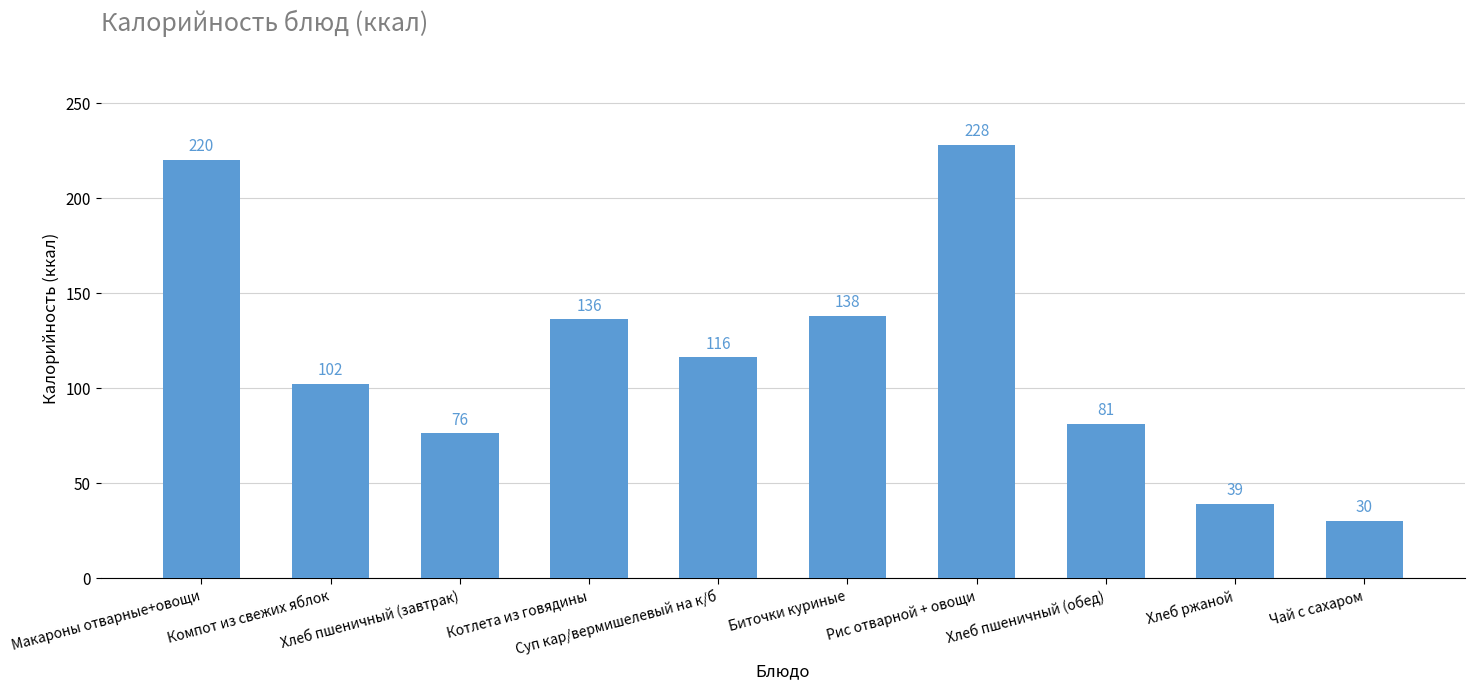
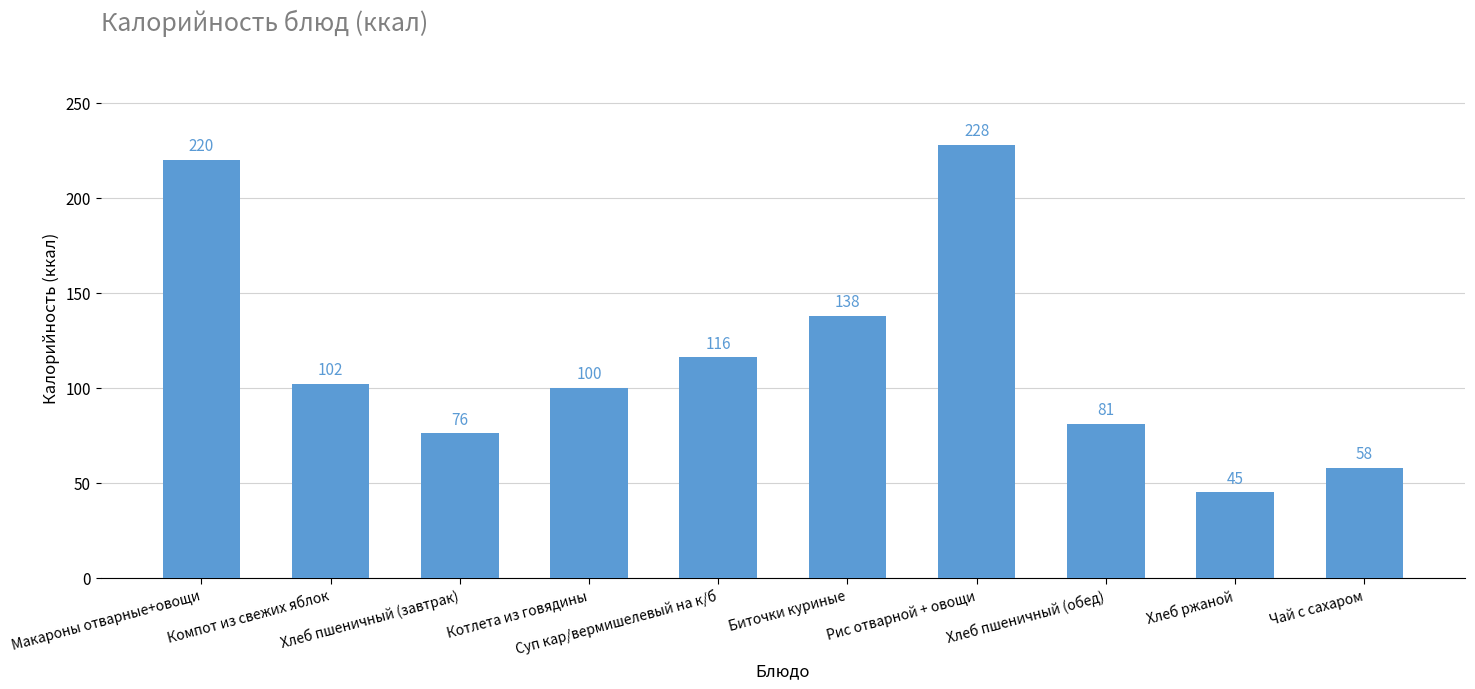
  {
    "Макароны отварные+овощи": 220,
    "Компот из свежих яблок": 102,
    "Хлеб пшеничный (завтрак)": 76,
-   "Котлета из говядины": 136,
+   "Котлета из говядины": 100,
    "Суп кар/вермишелевый на к/б": 116,
    "Биточки куриные": 138,
    "Рис отварной + овощи": 228,
    "Хлеб пшеничный (обед)": 81,
-   "Хлеб ржаной": 39,
-   "Чай с сахаром": 30
+   "Хлеб ржаной": 45,
+   "Чай с сахаром": 58
  }
